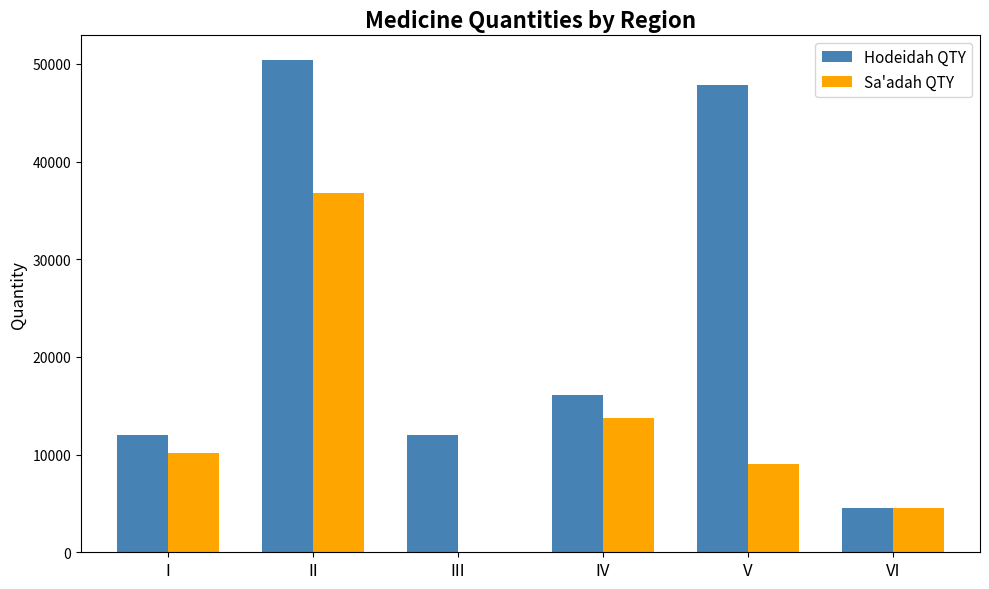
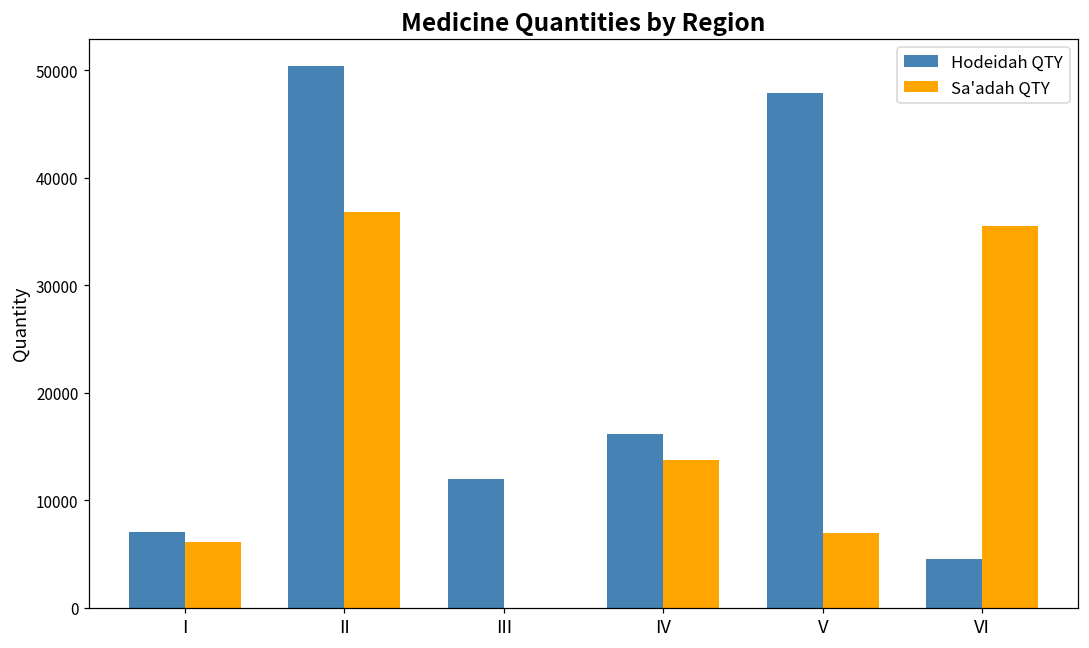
  {
    "Hodeidah QTY": {
-     "I": 12000,
+     "I": 7000,
      "II": 50000,
      "III": 12000,
      "IV": 16000,
      "V": 48000,
      "VI": 5000
    },
    "Sa'adah QTY": {
-     "I": 10000,
+     "I": 6000,
      "II": 37000,
      "III": 0,
      "IV": 14000,
-     "V": 9000,
-     "VI": 5000
+     "V": 7000,
+     "VI": 36000
    }
  }
